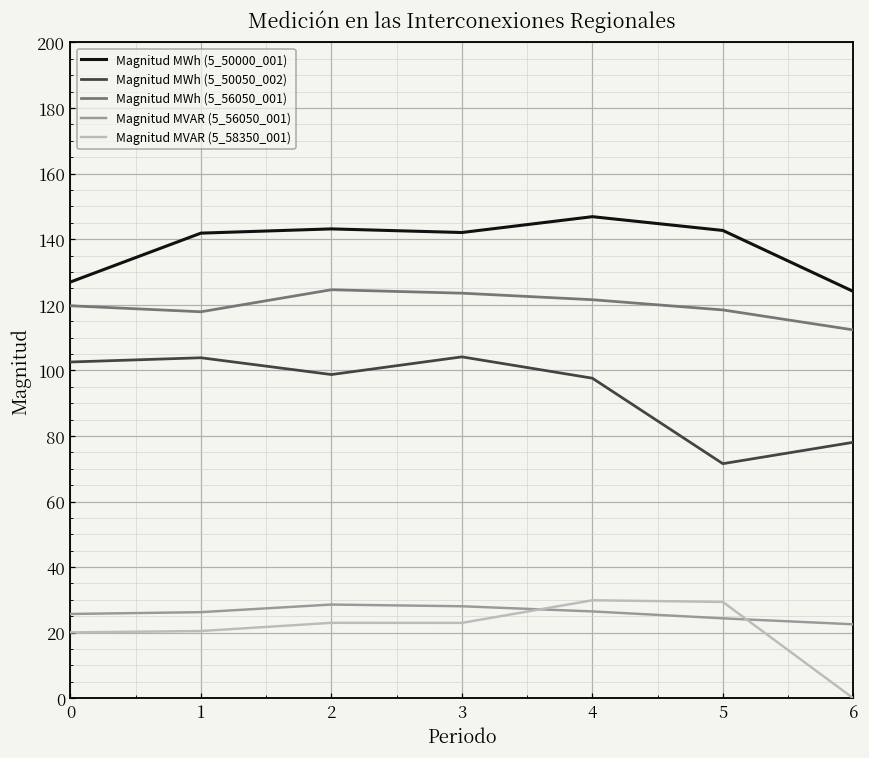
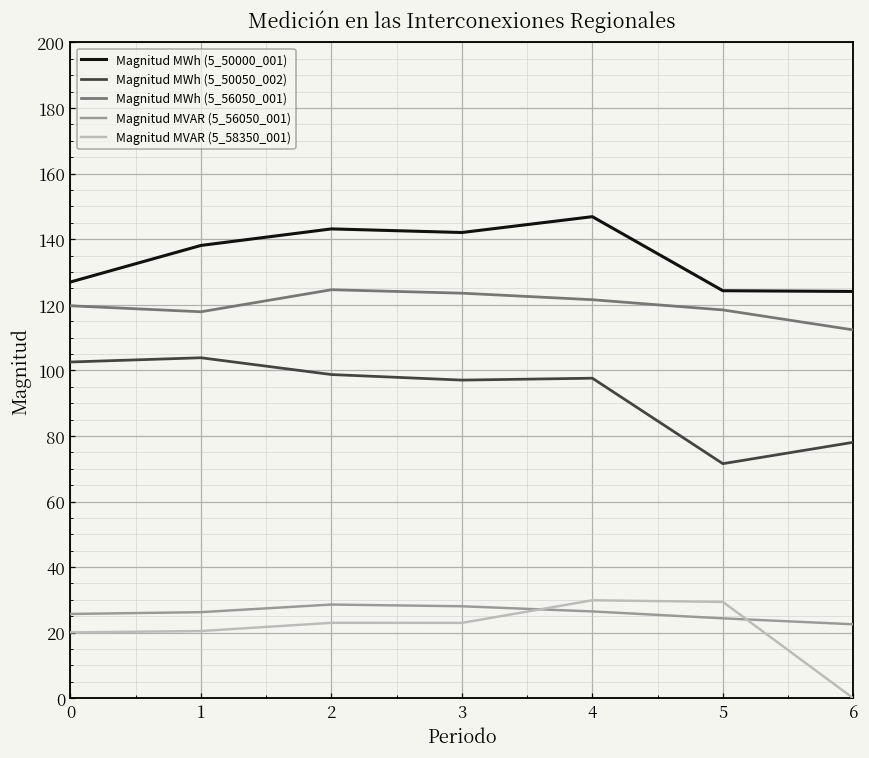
  {
    "Magnitud MWh (5_50000_001)": {
      "0": 127,
-     "1": 142,
+     "1": 138,
      "2": 143,
      "3": 142,
      "4": 147,
-     "5": 143,
+     "5": 124,
      "6": 124
    },
    "Magnitud MWh (5_50050_002)": {
      "0": 103,
      "1": 104,
      "2": 99,
-     "3": 104,
+     "3": 97,
      "4": 98,
      "5": 72,
      "6": 78
    }
  }
